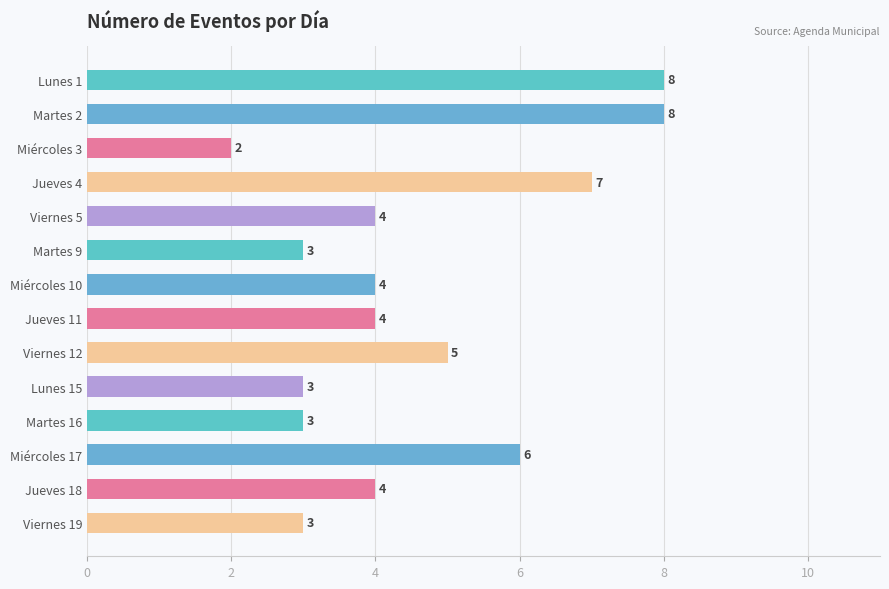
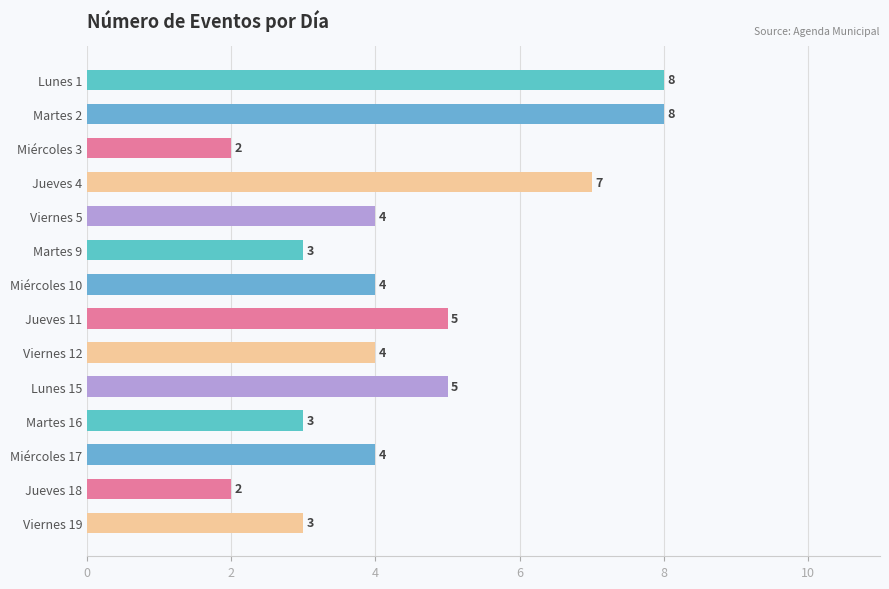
  {
    "Lunes 1": 8,
    "Martes 2": 8,
    "Miércoles 3": 2,
    "Jueves 4": 7,
    "Viernes 5": 4,
    "Martes 9": 3,
    "Miércoles 10": 4,
-   "Jueves 11": 4,
-   "Viernes 12": 5,
-   "Lunes 15": 3,
+   "Jueves 11": 5,
+   "Viernes 12": 4,
+   "Lunes 15": 5,
    "Martes 16": 3,
-   "Miércoles 17": 6,
-   "Jueves 18": 4,
+   "Miércoles 17": 4,
+   "Jueves 18": 2,
    "Viernes 19": 3
  }
